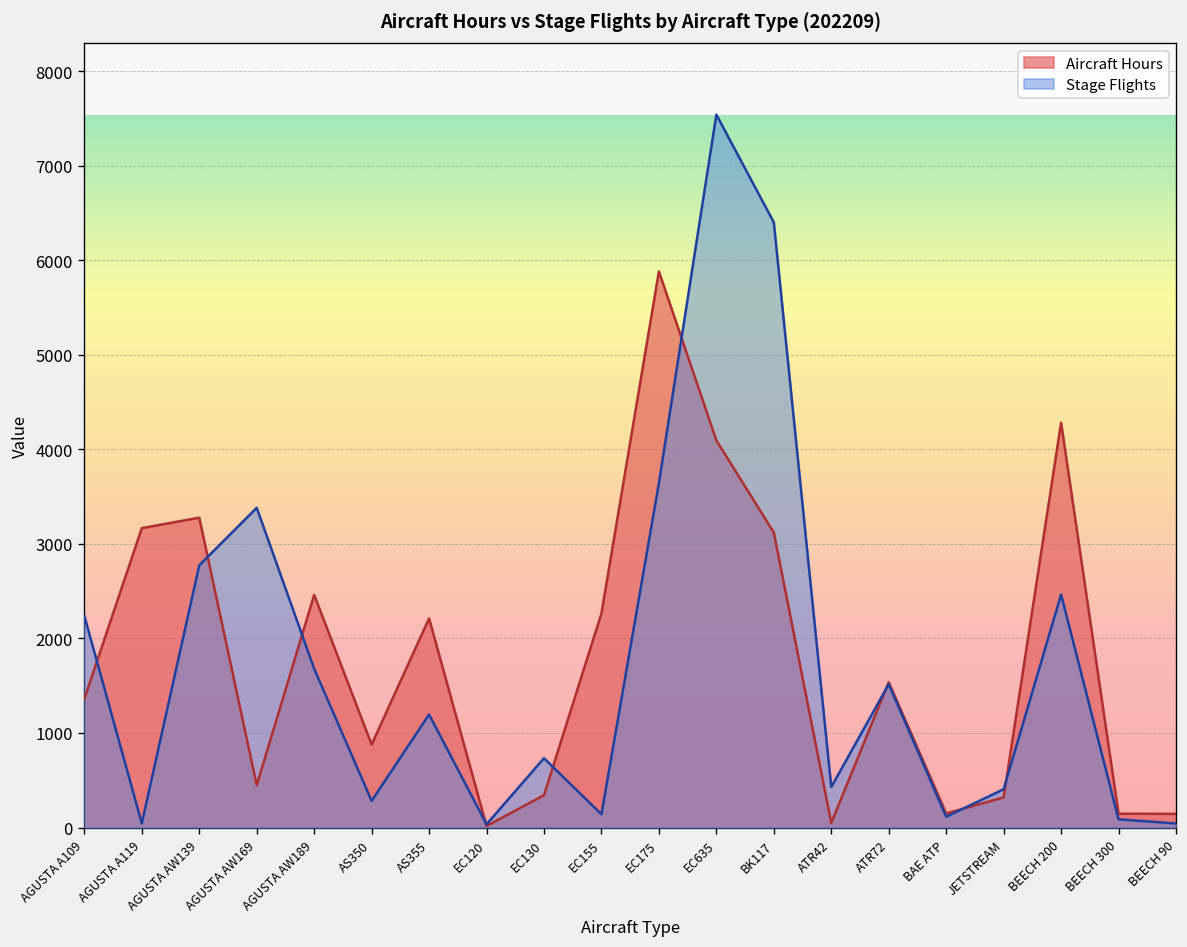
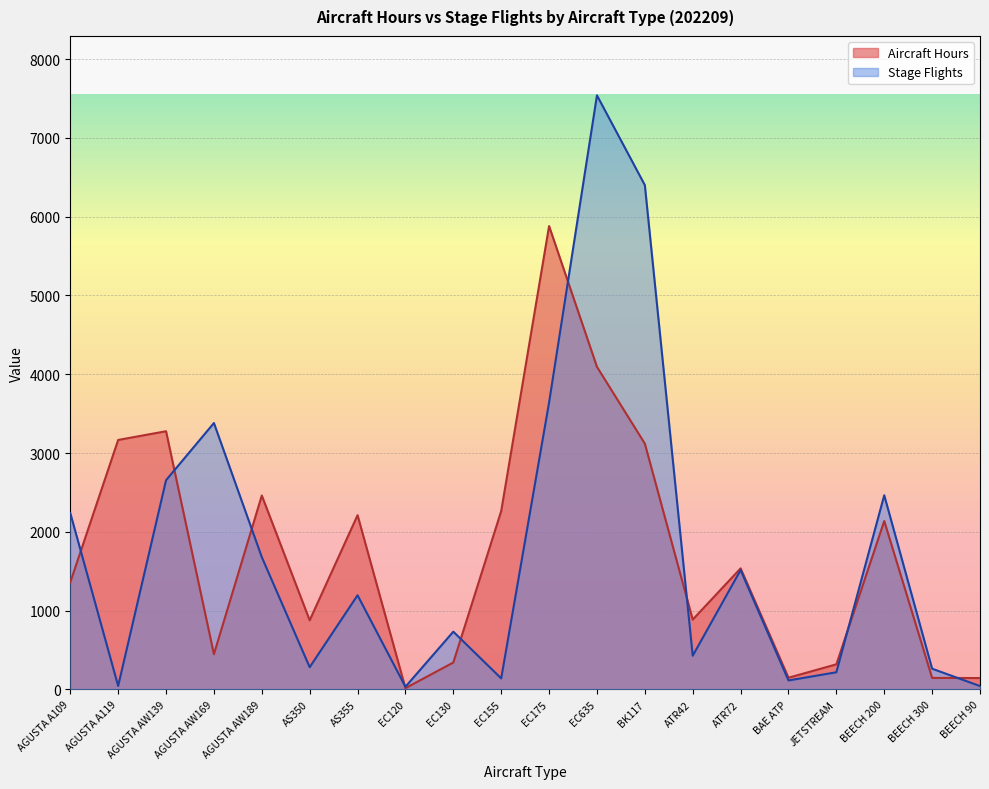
  {
    "Aircraft Hours": {
      "AGUSTA A109": 1400,
      "AGUSTA A119": 3200,
      "AGUSTA AW139": 3300,
      "AGUSTA AW169": 400,
      "AGUSTA AW189": 2500,
      "AS350": 900,
      "AS355": 2200,
      "EC130": 300,
      "EC155": 2300,
      "EC175": 5900,
      "EC635": 4100,
      "BK117": 3100,
-     "ATR42": 0,
+     "ATR42": 900,
      "BAE ATP": 100,
      "JETSTREAM": 300,
-     "BEECH 200": 4300,
+     "BEECH 200": 2100,
      "BEECH 300": 100,
      "BEECH 90": 100
    },
    "Stage Flights": {
      "AGUSTA A109": 2200,
      "AGUSTA A119": 0,
-     "AGUSTA AW139": 2800,
+     "AGUSTA AW139": 2700,
      "AGUSTA AW169": 3400,
      "AGUSTA AW189": 1700,
      "AS350": 300,
      "AS355": 1200,
      "EC130": 700,
      "EC155": 100,
      "EC175": 3600,
      "EC635": 7500,
      "BK117": 6400,
      "ATR42": 400,
      "BAE ATP": 100,
-     "JETSTREAM": 400,
+     "JETSTREAM": 200,
      "BEECH 200": 2500,
-     "BEECH 300": 100,
+     "BEECH 300": 300,
      "BEECH 90": 0
    }
  }
